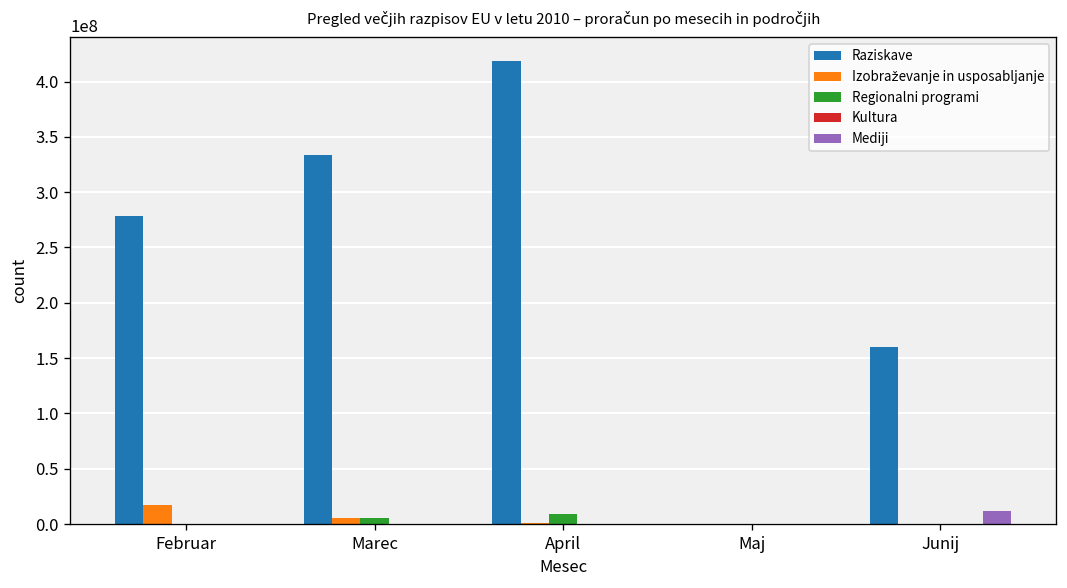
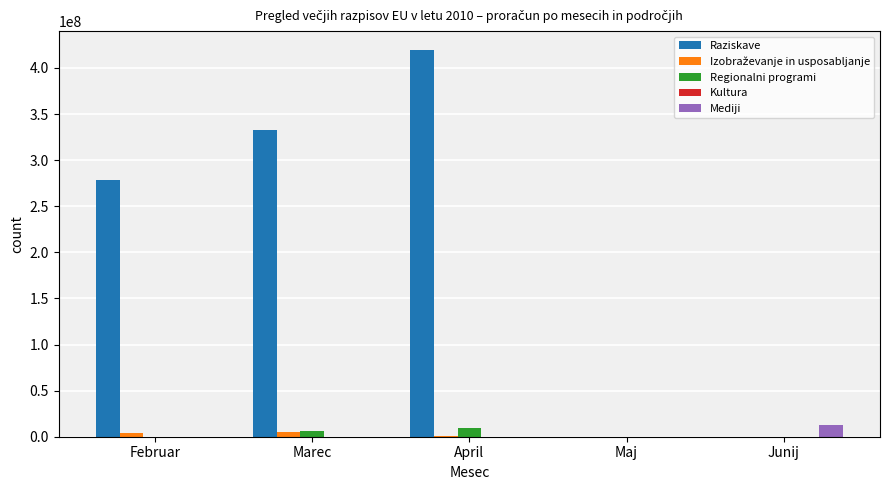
  {
    "Raziskave": {
      "Februar": 280000000,
      "Marec": 330000000,
      "April": 420000000,
      "Maj": 0,
-     "Junij": 160000000
+     "Junij": 0
    },
    "Izobraževanje in usposabljanje": {
-     "Februar": 20000000,
+     "Februar": 0,
      "Marec": 10000000,
      "Maj": 0,
      "Junij": 0
    },
    "Regionalni programi": {
      "Februar": 0,
      "Marec": 10000000,
      "April": 10000000,
      "Maj": 0,
      "Junij": 0
    },
    "Kultura": {
      "Marec": 0,
      "April": 0,
      "Maj": 0
    },
    "Mediji": {
      "Februar": 0,
      "Marec": 0,
      "April": 0,
      "Maj": 0,
      "Junij": 10000000
    }
  }
